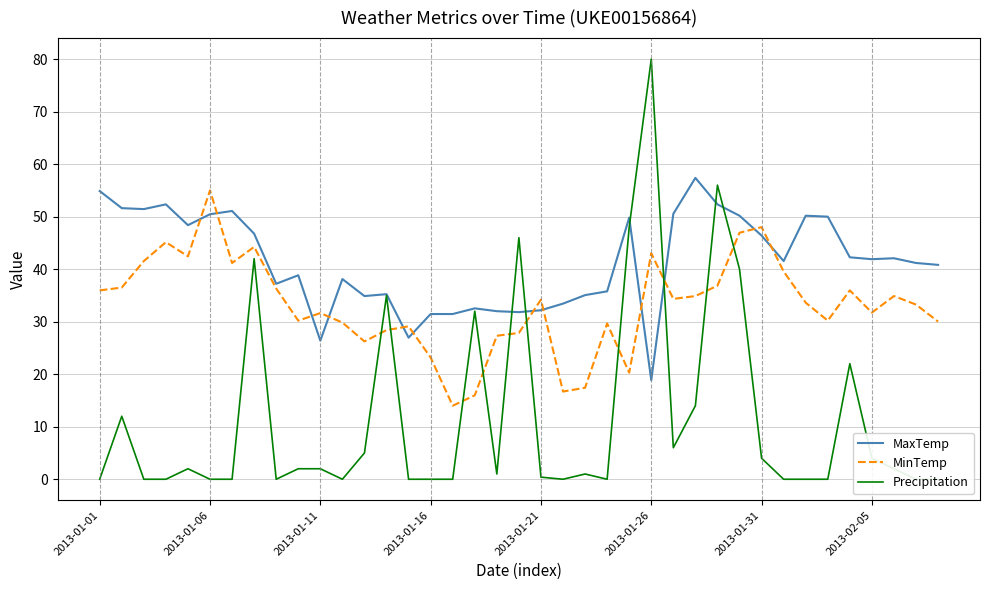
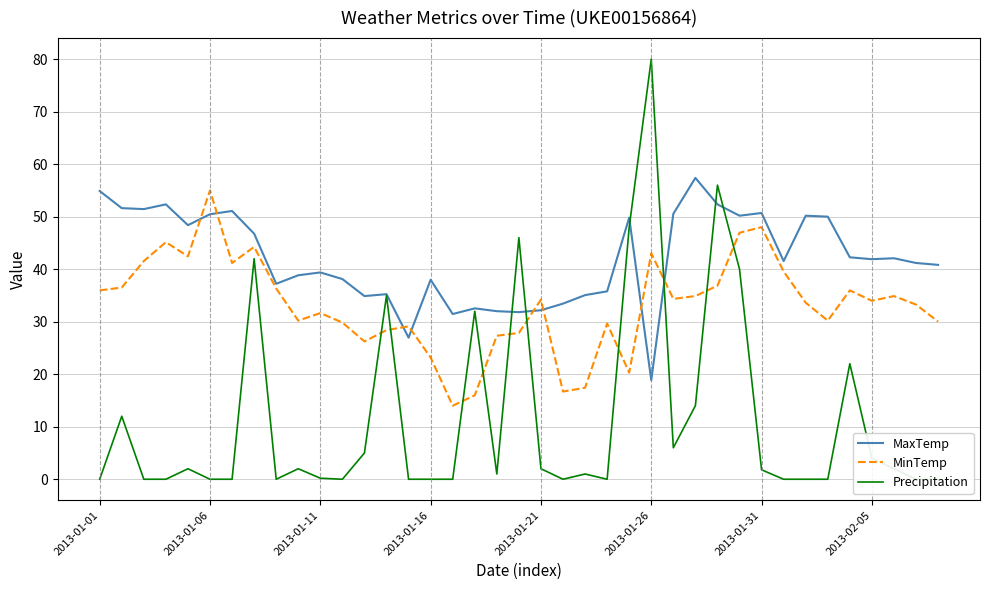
  {
    "MaxTemp": {
      "2013-01-01": 55,
      "2013-01-06": 50,
-     "2013-01-11": 26,
-     "2013-01-16": 31,
+     "2013-01-11": 39,
+     "2013-01-16": 38,
      "2013-01-21": 32,
      "2013-01-26": 19,
-     "2013-01-31": 46,
+     "2013-01-31": 51,
      "2013-02-05": 42
    },
    "MinTemp": {
      "2013-01-01": 36,
      "2013-01-06": 55,
      "2013-01-11": 32,
      "2013-01-16": 23,
      "2013-01-21": 34,
      "2013-01-26": 43,
      "2013-01-31": 48,
-     "2013-02-05": 32
+     "2013-02-05": 34
    },
    "Precipitation": {
      "2013-01-01": 0,
      "2013-01-06": 0,
-     "2013-01-11": 2,
+     "2013-01-11": 0,
      "2013-01-16": 0,
-     "2013-01-21": 0,
+     "2013-01-21": 2,
      "2013-01-26": 80,
-     "2013-01-31": 4
+     "2013-01-31": 2
    }
  }
